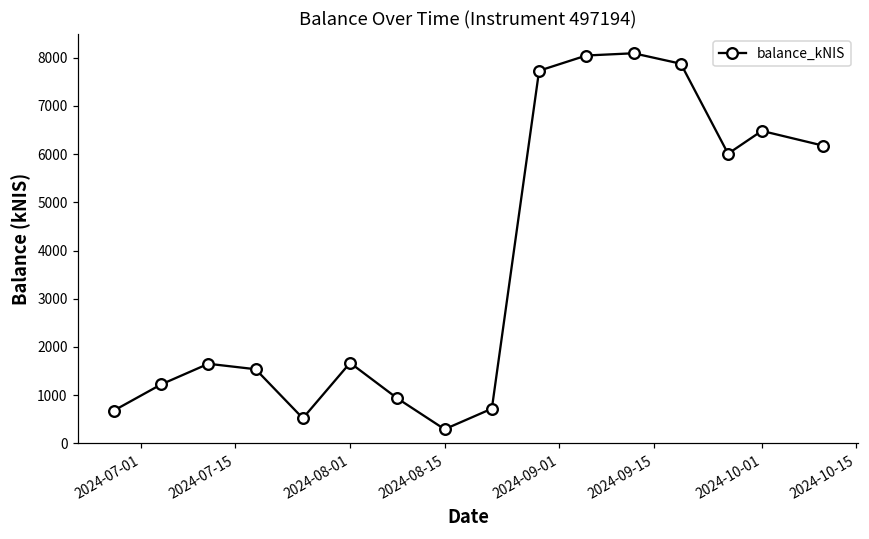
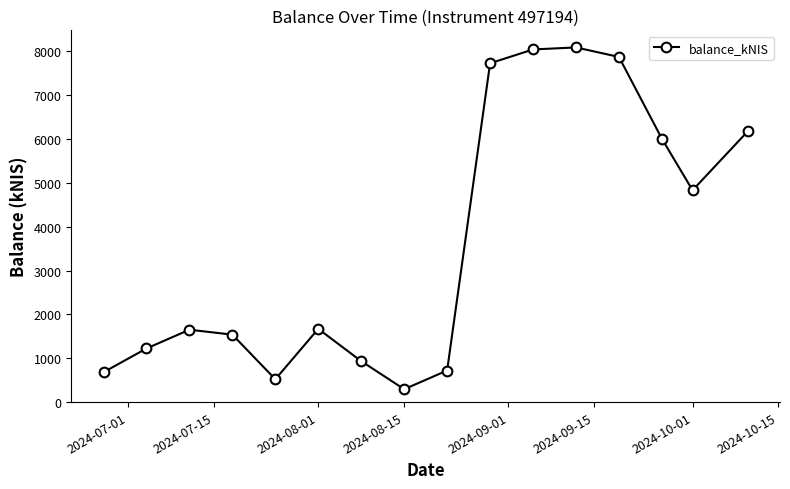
  {
    "2024-08-01": 1700,
    "2024-08-15": 300,
-   "2024-10-01": 6500
+   "2024-10-01": 4800
  }
